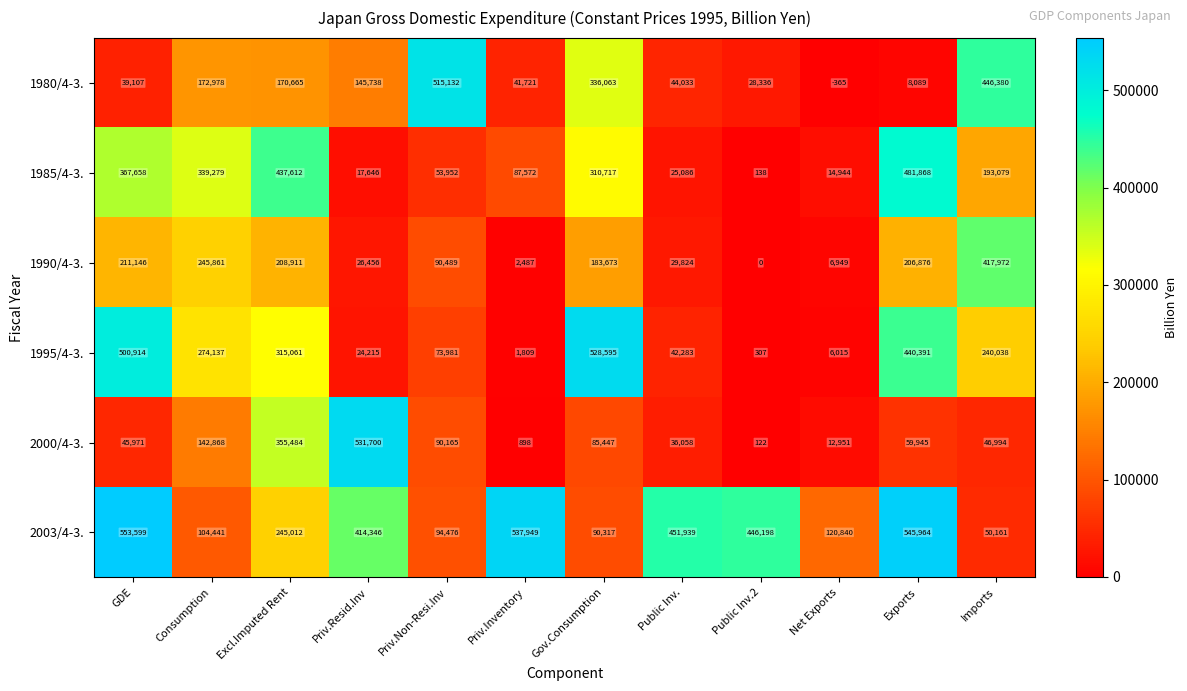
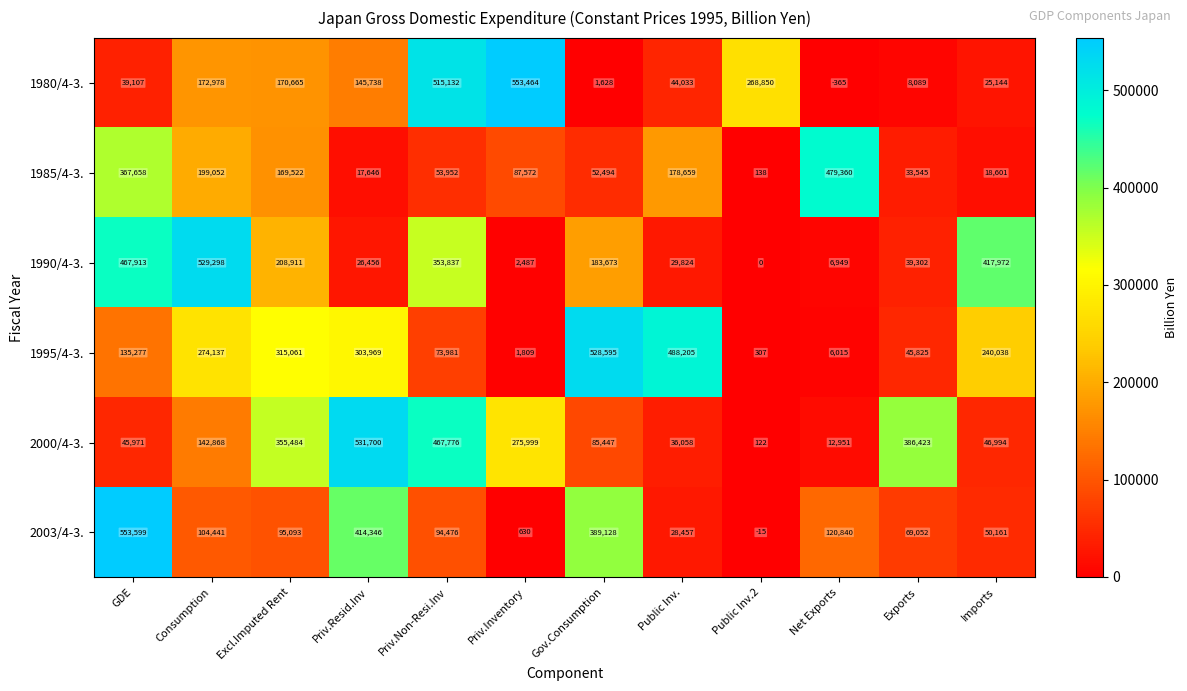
  {
    "1980/4-3.": {
-     "Priv.Inventory": "41,721",
-     "Gov.Consumption": "336,063",
-     "Public Inv.2": "28,336",
-     "Imports": "446,380"
+     "Priv.Inventory": "553,464",
+     "Gov.Consumption": "1,628",
+     "Public Inv.2": "268,850",
+     "Imports": "25,144"
    },
    "1985/4-3.": {
-     "Consumption": "339,279",
-     "Excl.Imputed Rent": "437,612",
-     "Gov.Consumption": "310,717",
-     "Public Inv.": "25,086",
-     "Net Exports": "14,944",
-     "Exports": "481,868",
-     "Imports": "193,079"
+     "Consumption": "199,052",
+     "Excl.Imputed Rent": "169,522",
+     "Gov.Consumption": "52,494",
+     "Public Inv.": "178,659",
+     "Net Exports": "479,360",
+     "Exports": "33,545",
+     "Imports": "18,601"
    },
    "1990/4-3.": {
-     "GDE": "211,146",
-     "Consumption": "245,861",
-     "Priv.Non-Resi.Inv": "90,489",
-     "Exports": "206,876"
+     "GDE": "467,913",
+     "Consumption": "529,298",
+     "Priv.Non-Resi.Inv": "353,837",
+     "Exports": "39,302"
    },
    "1995/4-3.": {
-     "GDE": "500,914",
-     "Priv.Resid.Inv": "24,215",
-     "Public Inv.": "42,283",
-     "Exports": "440,391"
+     "GDE": "135,277",
+     "Priv.Resid.Inv": "303,969",
+     "Public Inv.": "488,205",
+     "Exports": "45,825"
    },
    "2000/4-3.": {
-     "Priv.Non-Resi.Inv": "90,165",
-     "Priv.Inventory": "898",
-     "Exports": "59,945"
+     "Priv.Non-Resi.Inv": "467,776",
+     "Priv.Inventory": "275,999",
+     "Exports": "386,423"
    },
    "2003/4-3.": {
-     "Excl.Imputed Rent": "245,012",
-     "Priv.Inventory": "537,949",
-     "Gov.Consumption": "90,317",
-     "Public Inv.": "451,939",
-     "Public Inv.2": "446,198",
-     "Exports": "545,964"
+     "Excl.Imputed Rent": "95,093",
+     "Priv.Inventory": "630",
+     "Gov.Consumption": "389,128",
+     "Public Inv.": "28,457",
+     "Public Inv.2": "-15",
+     "Exports": "69,052"
    }
  }
